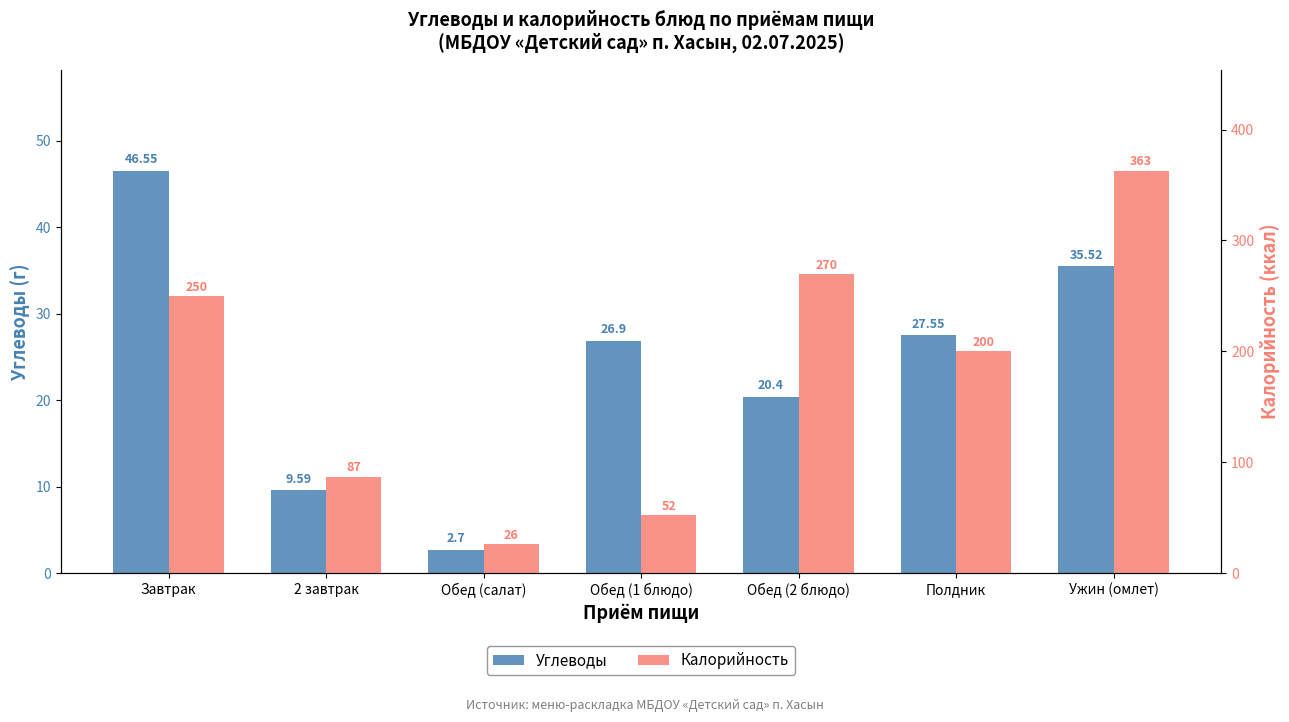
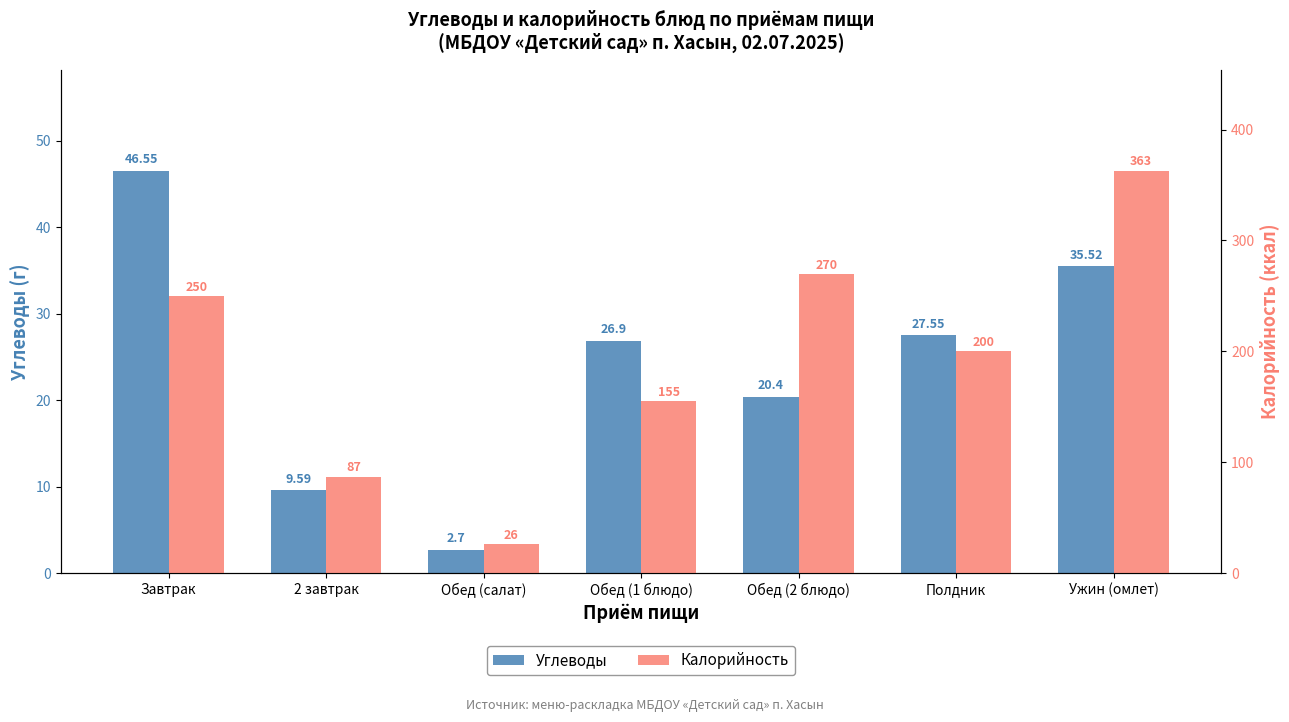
  {
    "Углеводы": {
      "Завтрак": 46.55,
      "2 завтрак": 9.59,
      "Обед (салат)": 2.7,
      "Обед (1 блюдо)": 26.9,
      "Обед (2 блюдо)": 20.4,
      "Полдник": 27.55,
      "Ужин (омлет)": 35.52
    },
    "Калорийность": {
      "Завтрак": 250,
      "2 завтрак": 87,
      "Обед (салат)": 26,
-     "Обед (1 блюдо)": 52,
+     "Обед (1 блюдо)": 155,
      "Обед (2 блюдо)": 270,
      "Полдник": 200,
      "Ужин (омлет)": 363
    }
  }
